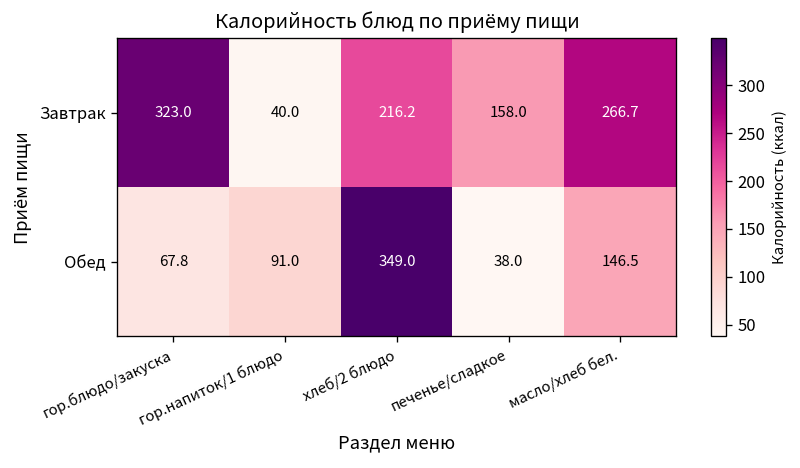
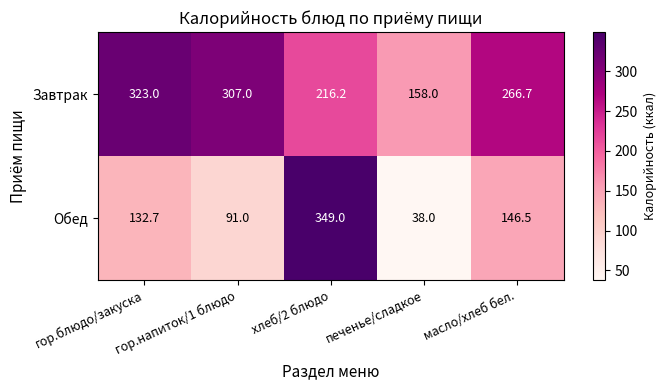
  {
    "Завтрак": {
      "гор.блюдо/закуска": 323.0,
-     "гор.напиток/1 блюдо": 40.0,
+     "гор.напиток/1 блюдо": 307.0,
      "хлеб/2 блюдо": 216.2,
      "печенье/сладкое": 158.0,
      "масло/хлеб бел.": 266.7
    },
    "Обед": {
-     "гор.блюдо/закуска": 67.8,
+     "гор.блюдо/закуска": 132.7,
      "гор.напиток/1 блюдо": 91.0,
      "хлеб/2 блюдо": 349.0,
      "печенье/сладкое": 38.0,
      "масло/хлеб бел.": 146.5
    }
  }
